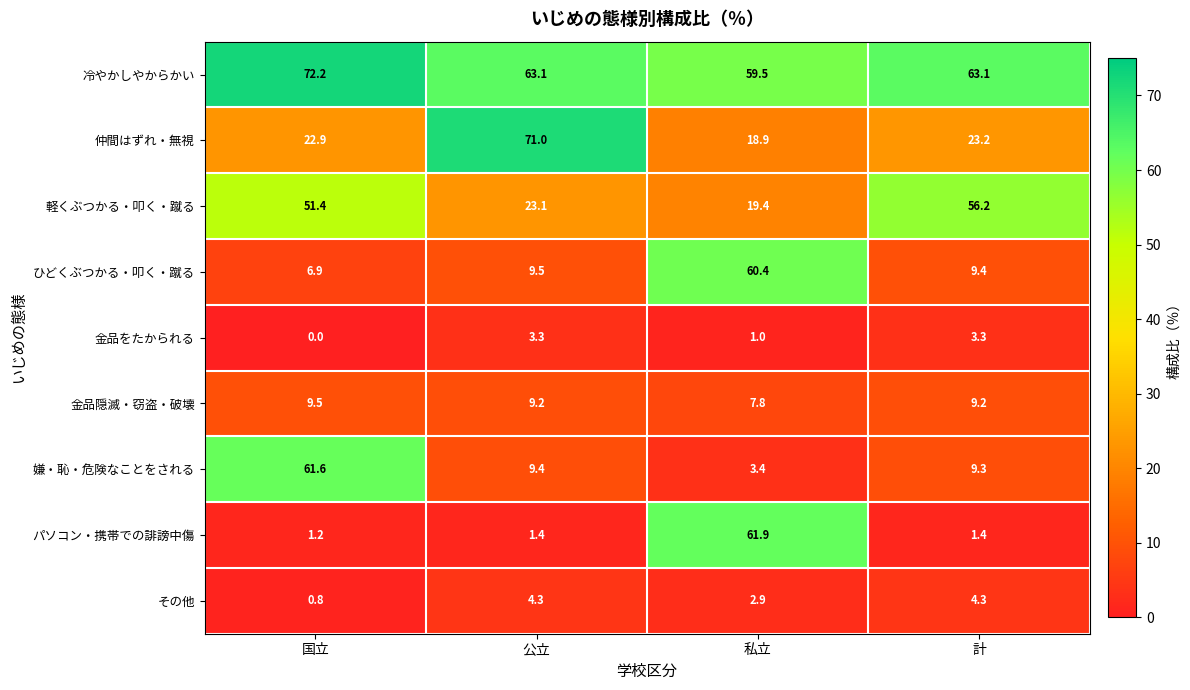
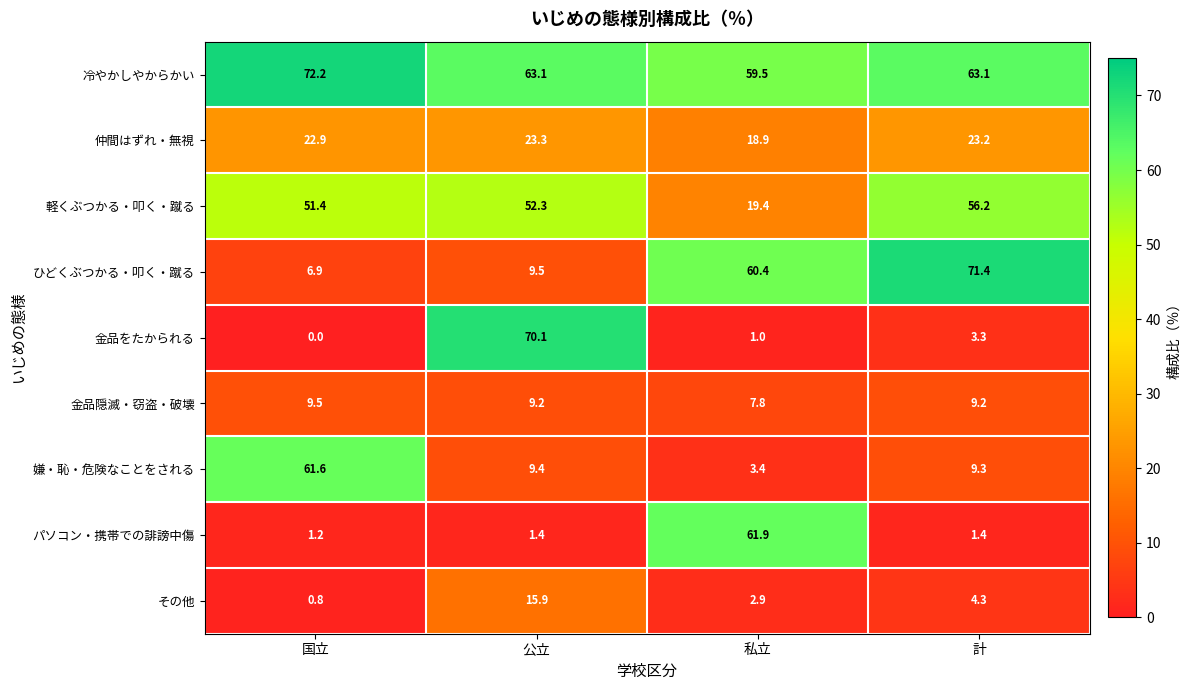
  {
    "冷やかしやからかい": {
      "国立": 72.2,
      "公立": 63.1,
      "私立": 59.5,
      "計": 63.1
    },
    "仲間はずれ・無視": {
      "国立": 22.9,
-     "公立": 71.0,
+     "公立": 23.3,
      "私立": 18.9,
      "計": 23.2
    },
    "軽くぶつかる・叩く・蹴る": {
      "国立": 51.4,
-     "公立": 23.1,
+     "公立": 52.3,
      "私立": 19.4,
      "計": 56.2
    },
    "ひどくぶつかる・叩く・蹴る": {
      "国立": 6.9,
      "公立": 9.5,
      "私立": 60.4,
-     "計": 9.4
+     "計": 71.4
    },
    "金品をたかられる": {
      "国立": 0.0,
-     "公立": 3.3,
+     "公立": 70.1,
      "私立": 1.0,
      "計": 3.3
    },
    "金品隠滅・窃盗・破壊": {
      "国立": 9.5,
      "公立": 9.2,
      "私立": 7.8,
      "計": 9.2
    },
    "嫌・恥・危険なことをされる": {
      "国立": 61.6,
      "公立": 9.4,
      "私立": 3.4,
      "計": 9.3
    },
    "パソコン・携帯での誹謗中傷": {
      "国立": 1.2,
      "公立": 1.4,
      "私立": 61.9,
      "計": 1.4
    },
    "その他": {
      "国立": 0.8,
-     "公立": 4.3,
+     "公立": 15.9,
      "私立": 2.9,
      "計": 4.3
    }
  }
